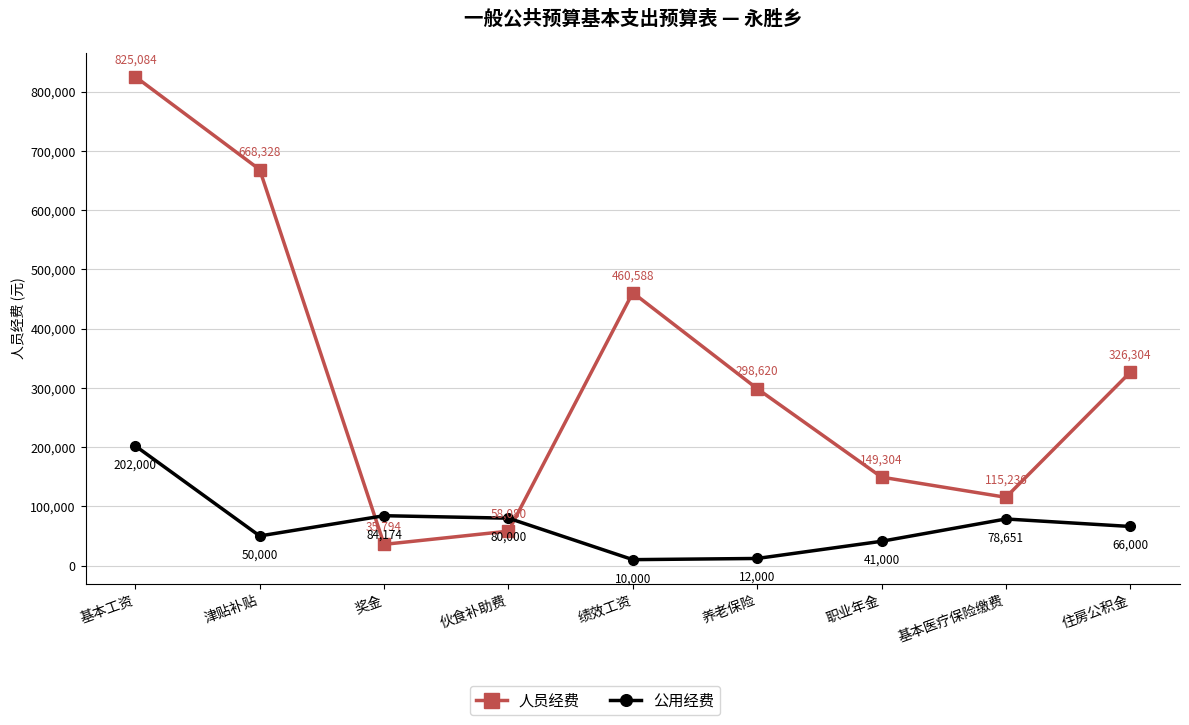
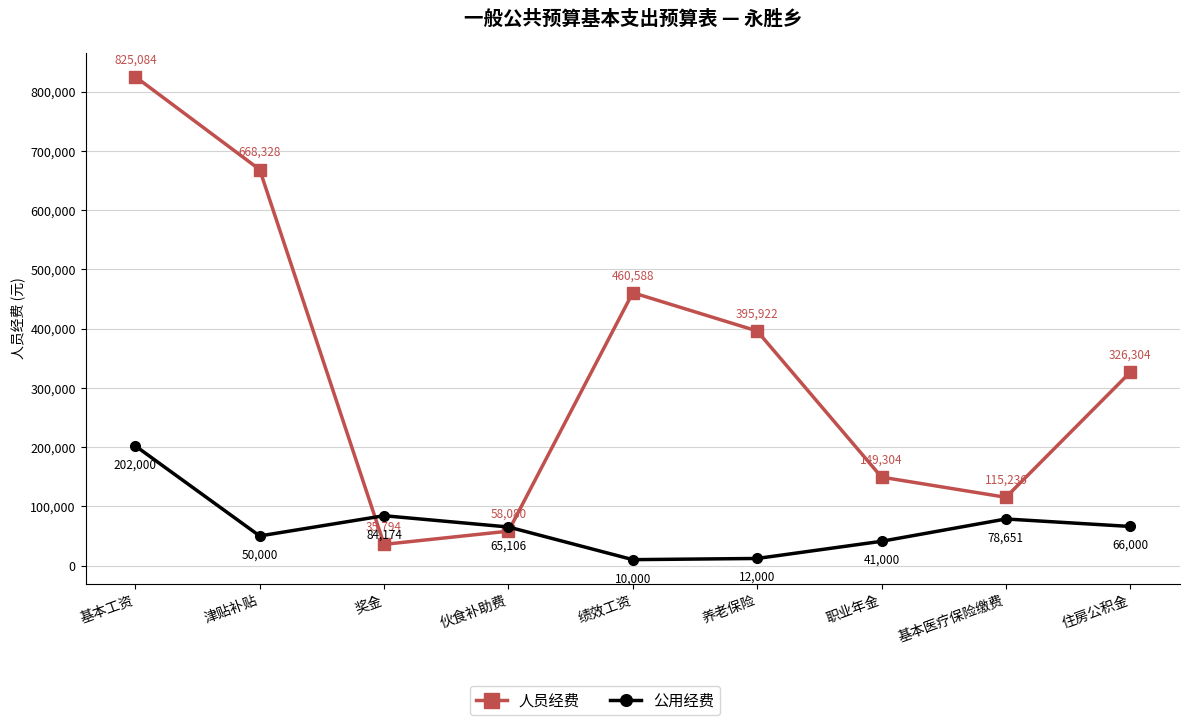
  {
    "人员经费": {
      "基本工资": "825,084",
      "津贴补贴": "668,328",
      "绩效工资": "460,588",
-     "养老保险": "298,620",
+     "养老保险": "395,922",
      "职业年金": "149,304",
      "基本医疗保险缴费": "115,236",
      "住房公积金": "326,304"
    },
    "公用经费": {
      "基本工资": "202,000",
      "津贴补贴": "50,000",
-     "伙食补助费": "80,000",
+     "伙食补助费": "65,106",
      "绩效工资": "10,000",
      "养老保险": "12,000",
      "职业年金": "41,000",
      "基本医疗保险缴费": "78,651",
      "住房公积金": "66,000"
    }
  }
